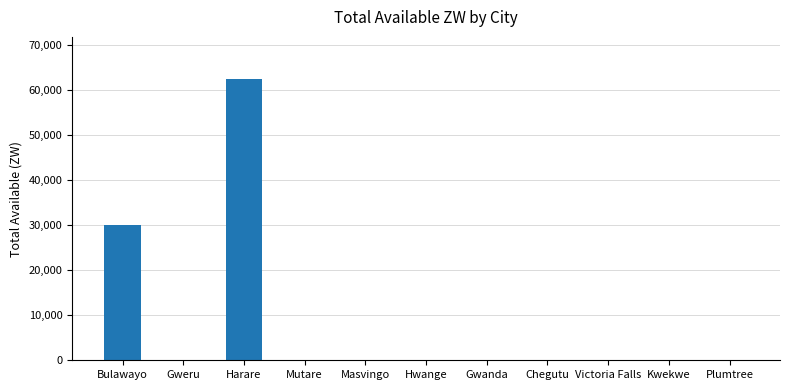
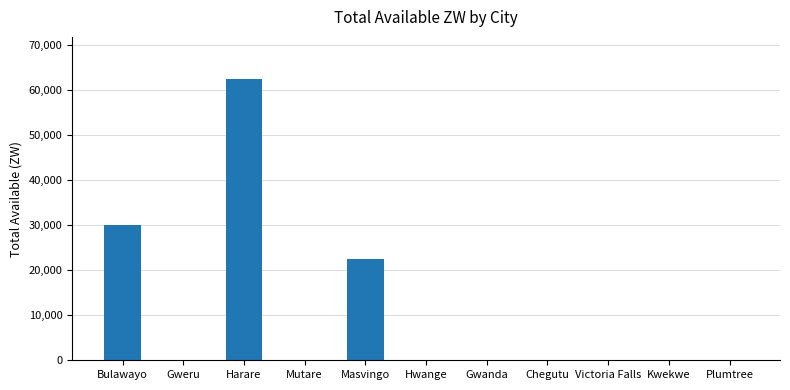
  {
    "Bulawayo": "30,000",
    "Harare": "62,000",
    "Mutare": "0",
-   "Masvingo": "0",
+   "Masvingo": "22,000",
    "Hwange": "0",
    "Gwanda": "0",
    "Chegutu": "0",
    "Victoria Falls": "0",
    "Kwekwe": "0",
    "Plumtree": "0"
  }
